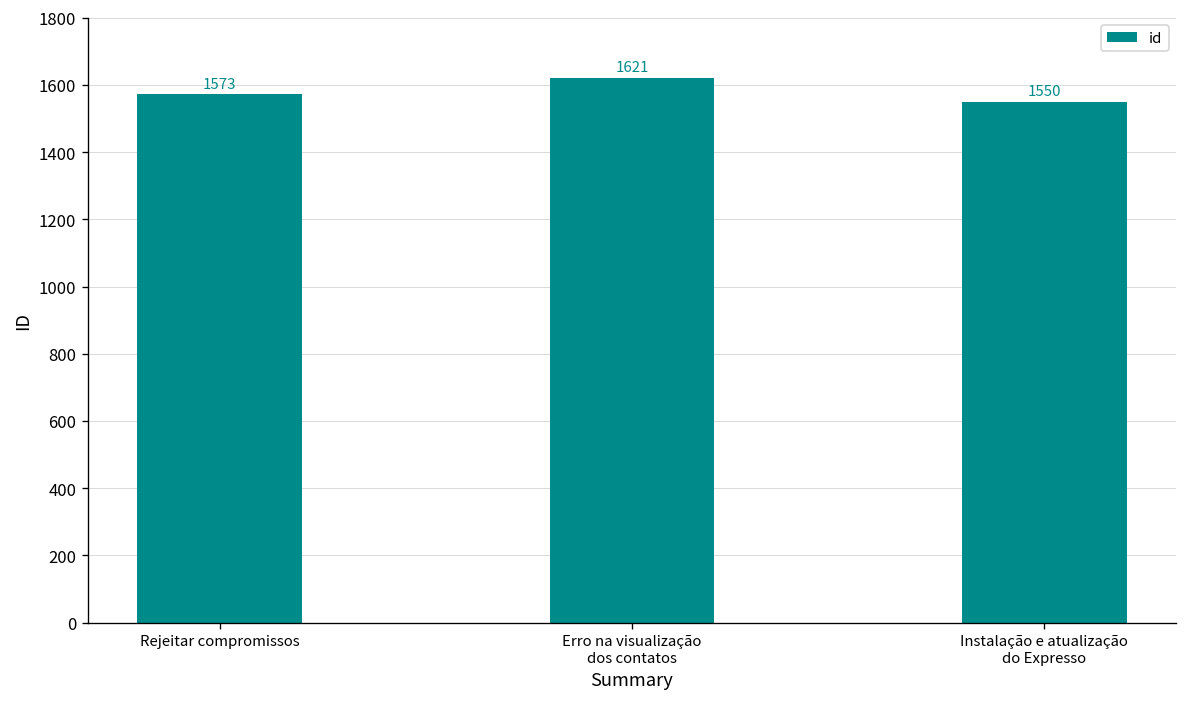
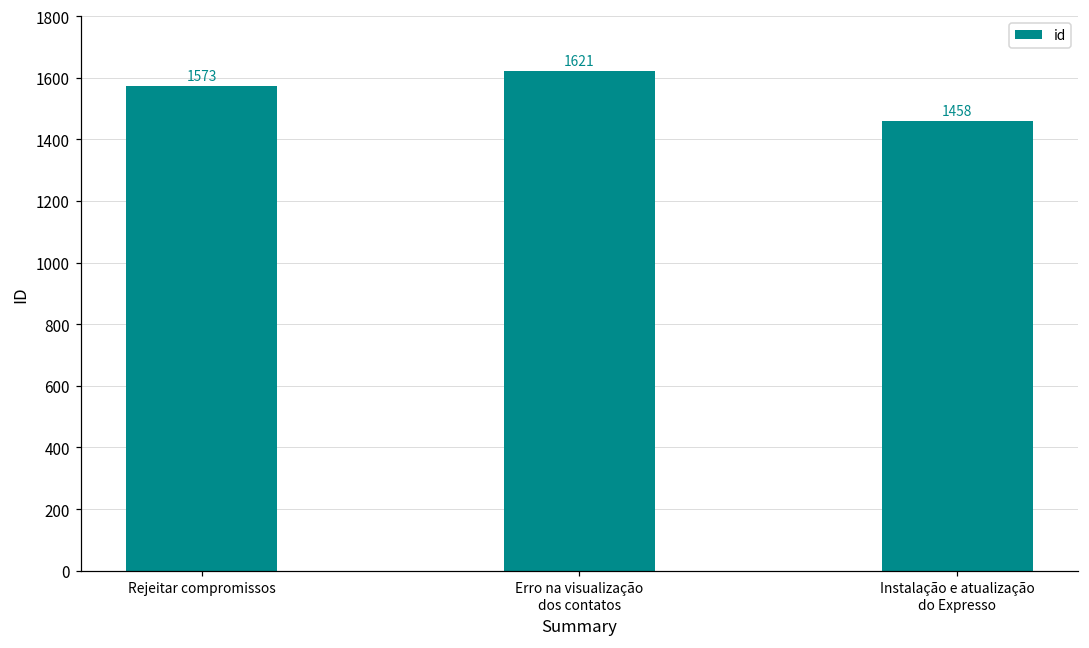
  {
    "Rejeitar compromissos": 1573,
    "Erro na visualização dos contatos": 1621,
-   "Instalação e atualização do Expresso": 1550
+   "Instalação e atualização do Expresso": 1458
  }
